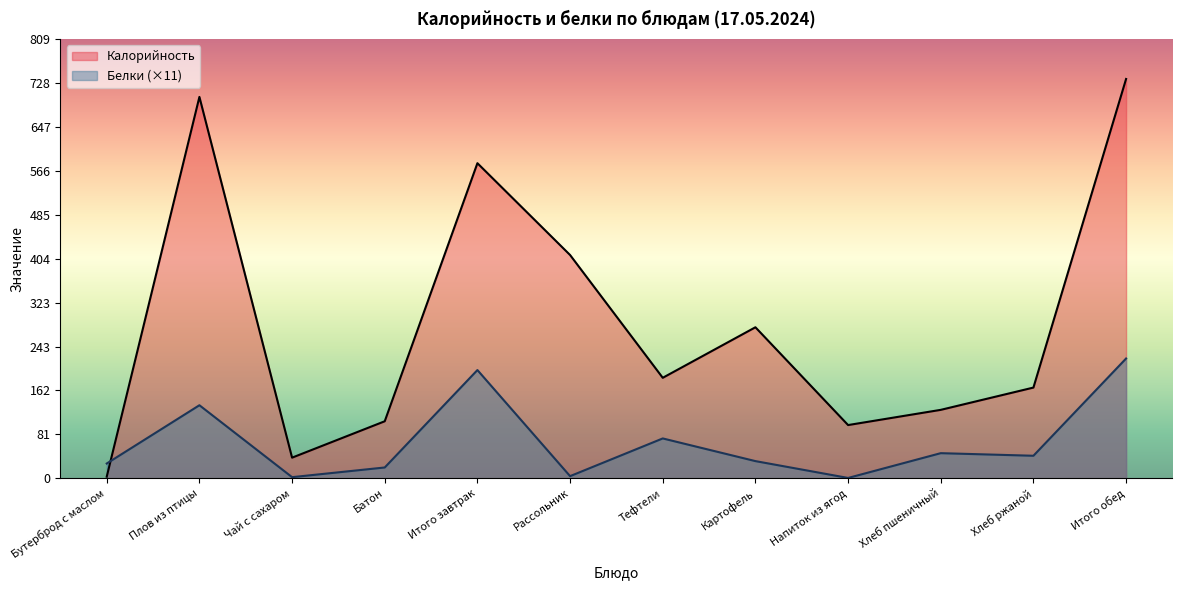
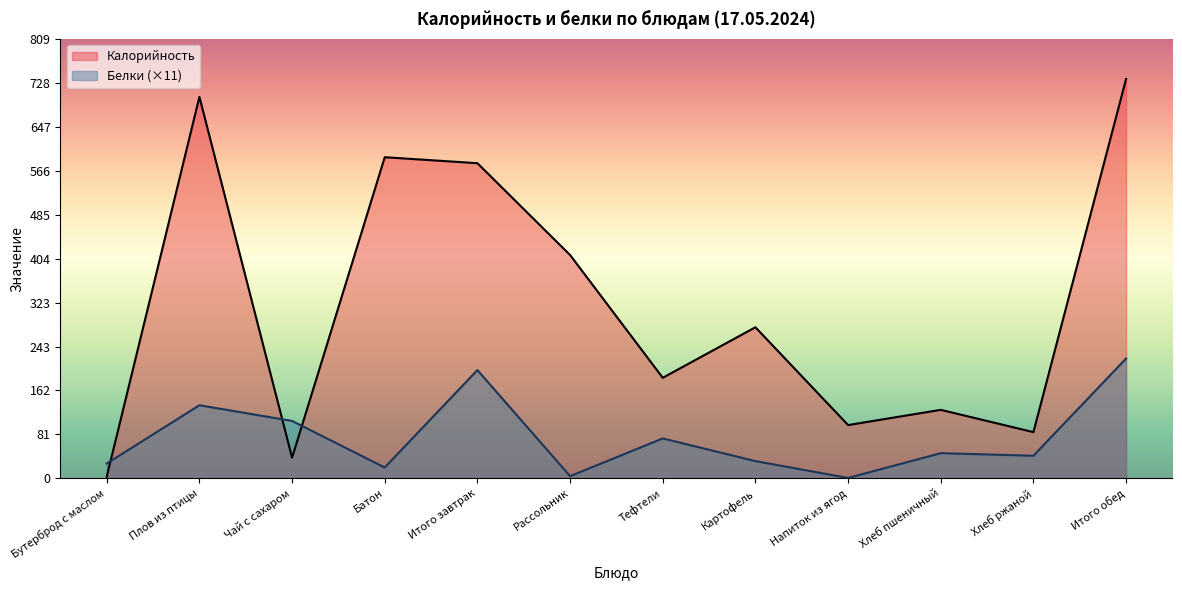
  {
    "Калорийность": {
      "Бутерброд с маслом": 0,
      "Плов из птицы": 700,
      "Чай с сахаром": 40,
-     "Батон": 110,
+     "Батон": 590,
      "Итого завтрак": 580,
      "Рассольник": 410,
      "Тефтели": 190,
      "Картофель": 280,
      "Напиток из ягод": 100,
      "Хлеб пшеничный": 130,
-     "Хлеб ржаной": 170,
+     "Хлеб ржаной": 90,
      "Итого обед": 740
    },
    "Белки (×11)": {
      "Бутерброд с маслом": 30,
      "Плов из птицы": 130,
-     "Чай с сахаром": 0,
+     "Чай с сахаром": 110,
      "Батон": 20,
      "Итого завтрак": 200,
      "Рассольник": 0,
      "Тефтели": 70,
      "Картофель": 30,
      "Напиток из ягод": 0,
      "Хлеб пшеничный": 50,
      "Хлеб ржаной": 40,
      "Итого обед": 220
    }
  }
